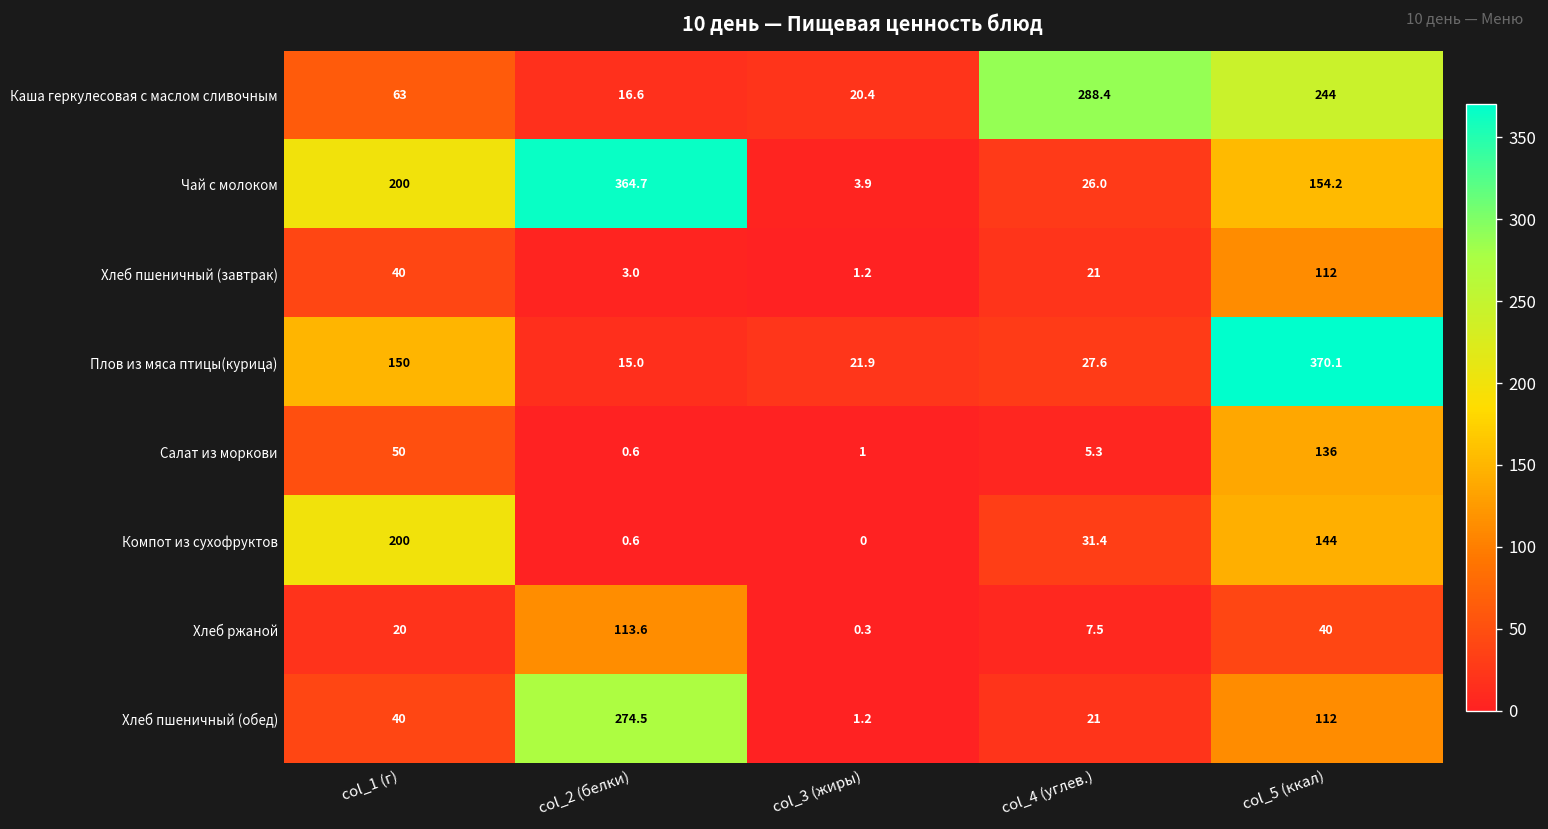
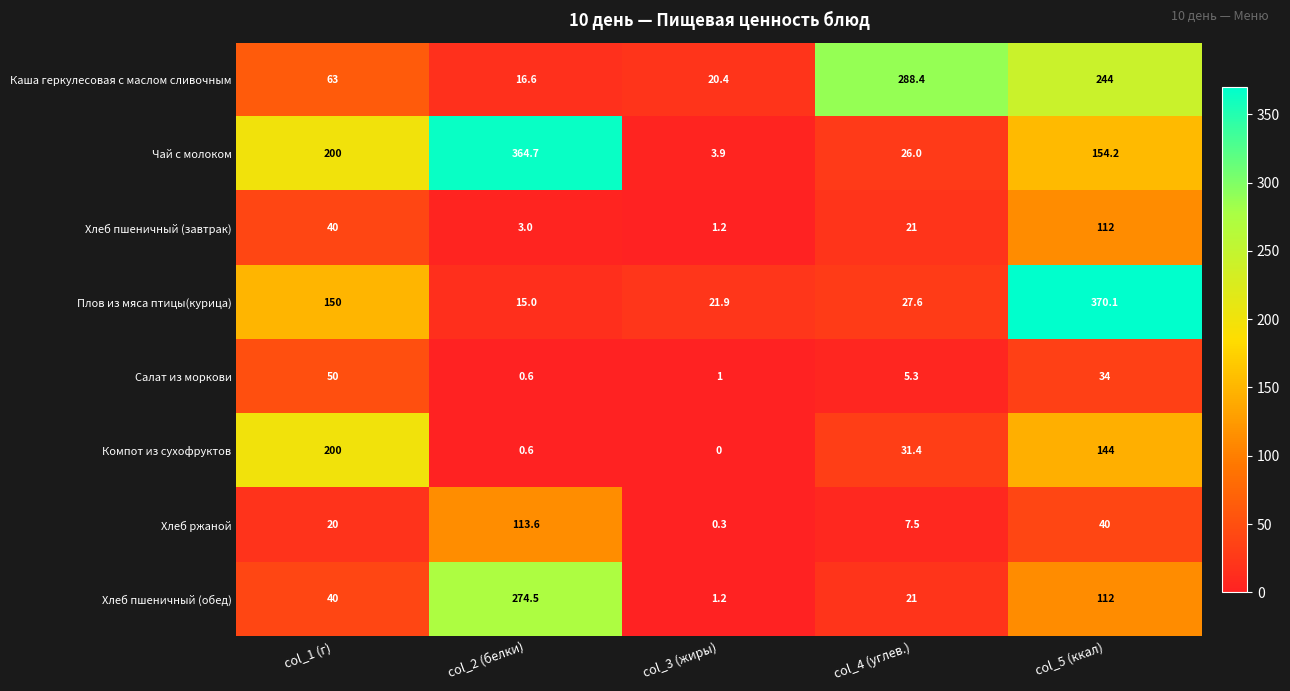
  {
    "Каша геркулесовая с маслом сливочным": {
      "col_1 (г)": 63,
      "col_2 (белки)": 16.6,
      "col_3 (жиры)": 20.4,
      "col_4 (углев.)": 288.4,
      "col_5 (ккал)": 244
    },
    "Чай с молоком": {
      "col_1 (г)": 200,
      "col_2 (белки)": 364.7,
      "col_3 (жиры)": 3.9,
      "col_4 (углев.)": 26.0,
      "col_5 (ккал)": 154.2
    },
    "Хлеб пшеничный (завтрак)": {
      "col_1 (г)": 40,
      "col_2 (белки)": 3.0,
      "col_3 (жиры)": 1.2,
      "col_4 (углев.)": 21,
      "col_5 (ккал)": 112
    },
    "Плов из мяса птицы(курица)": {
      "col_1 (г)": 150,
      "col_2 (белки)": 15.0,
      "col_3 (жиры)": 21.9,
      "col_4 (углев.)": 27.6,
      "col_5 (ккал)": 370.1
    },
    "Салат из моркови": {
      "col_1 (г)": 50,
      "col_2 (белки)": 0.6,
      "col_3 (жиры)": 1,
      "col_4 (углев.)": 5.3,
-     "col_5 (ккал)": 136
+     "col_5 (ккал)": 34
    },
    "Компот из сухофруктов": {
      "col_1 (г)": 200,
      "col_2 (белки)": 0.6,
      "col_3 (жиры)": 0,
      "col_4 (углев.)": 31.4,
      "col_5 (ккал)": 144
    },
    "Хлеб ржаной": {
      "col_1 (г)": 20,
      "col_2 (белки)": 113.6,
      "col_3 (жиры)": 0.3,
      "col_4 (углев.)": 7.5,
      "col_5 (ккал)": 40
    },
    "Хлеб пшеничный (обед)": {
      "col_1 (г)": 40,
      "col_2 (белки)": 274.5,
      "col_3 (жиры)": 1.2,
      "col_4 (углев.)": 21,
      "col_5 (ккал)": 112
    }
  }
